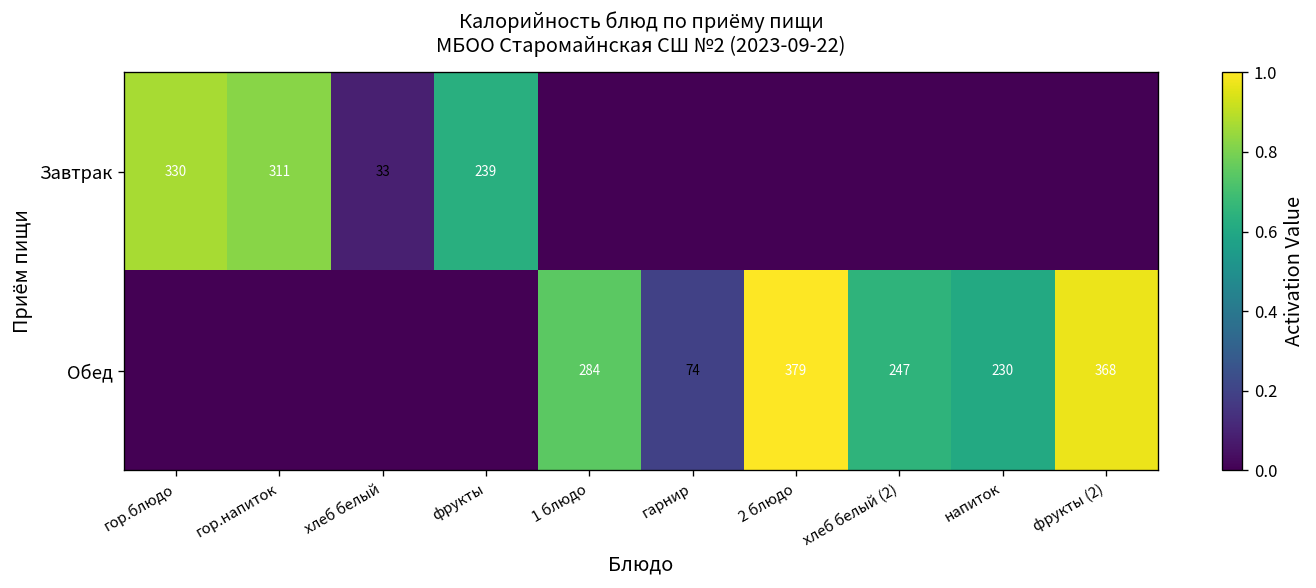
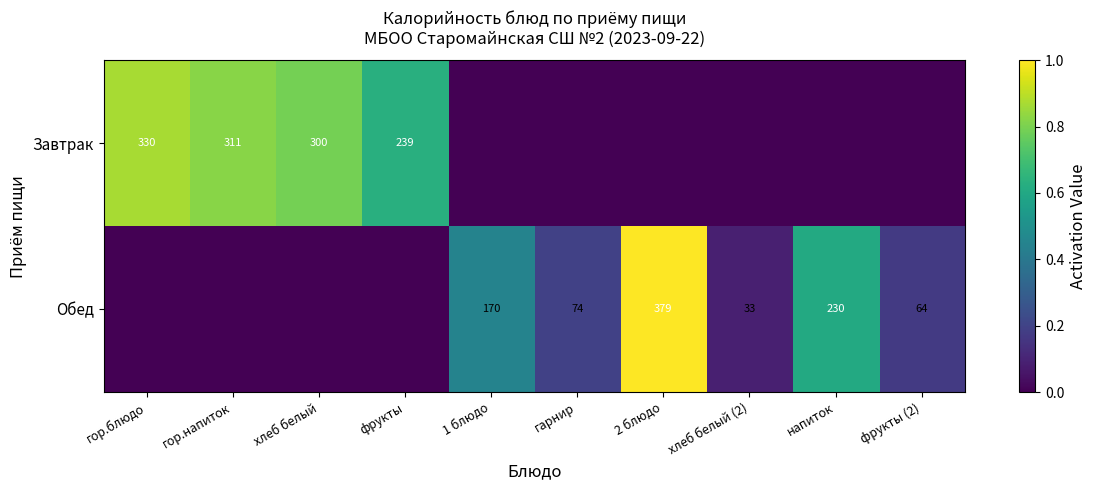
  {
    "Завтрак": {
      "гор.блюдо": 330,
      "гор.напиток": 311,
-     "хлеб белый": 33,
+     "хлеб белый": 300,
      "фрукты": 239
    },
    "Обед": {
-     "1 блюдо": 284,
+     "1 блюдо": 170,
      "гарнир": 74,
      "2 блюдо": 379,
-     "хлеб белый (2)": 247,
+     "хлеб белый (2)": 33,
      "напиток": 230,
-     "фрукты (2)": 368
+     "фрукты (2)": 64
    }
  }
